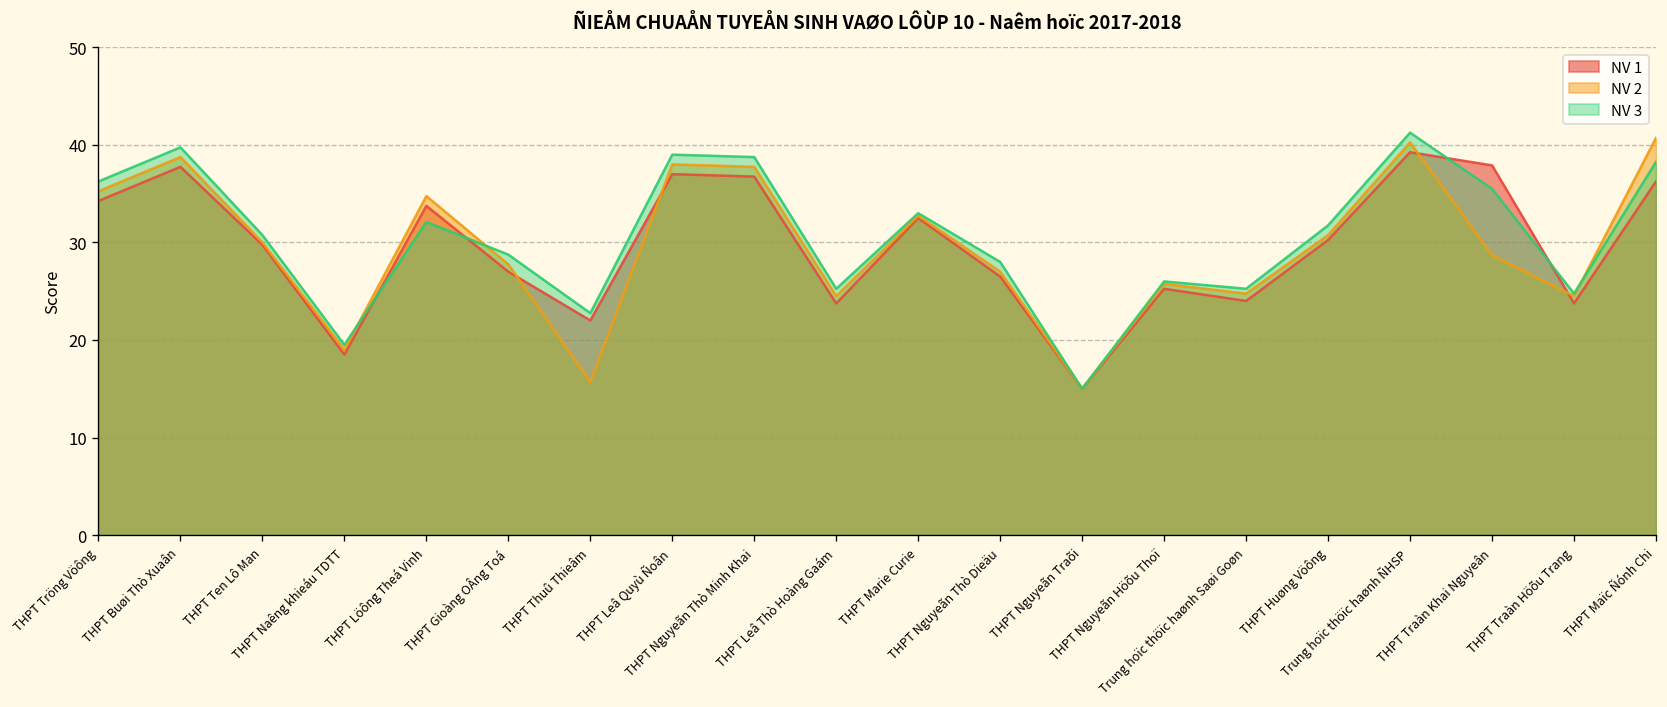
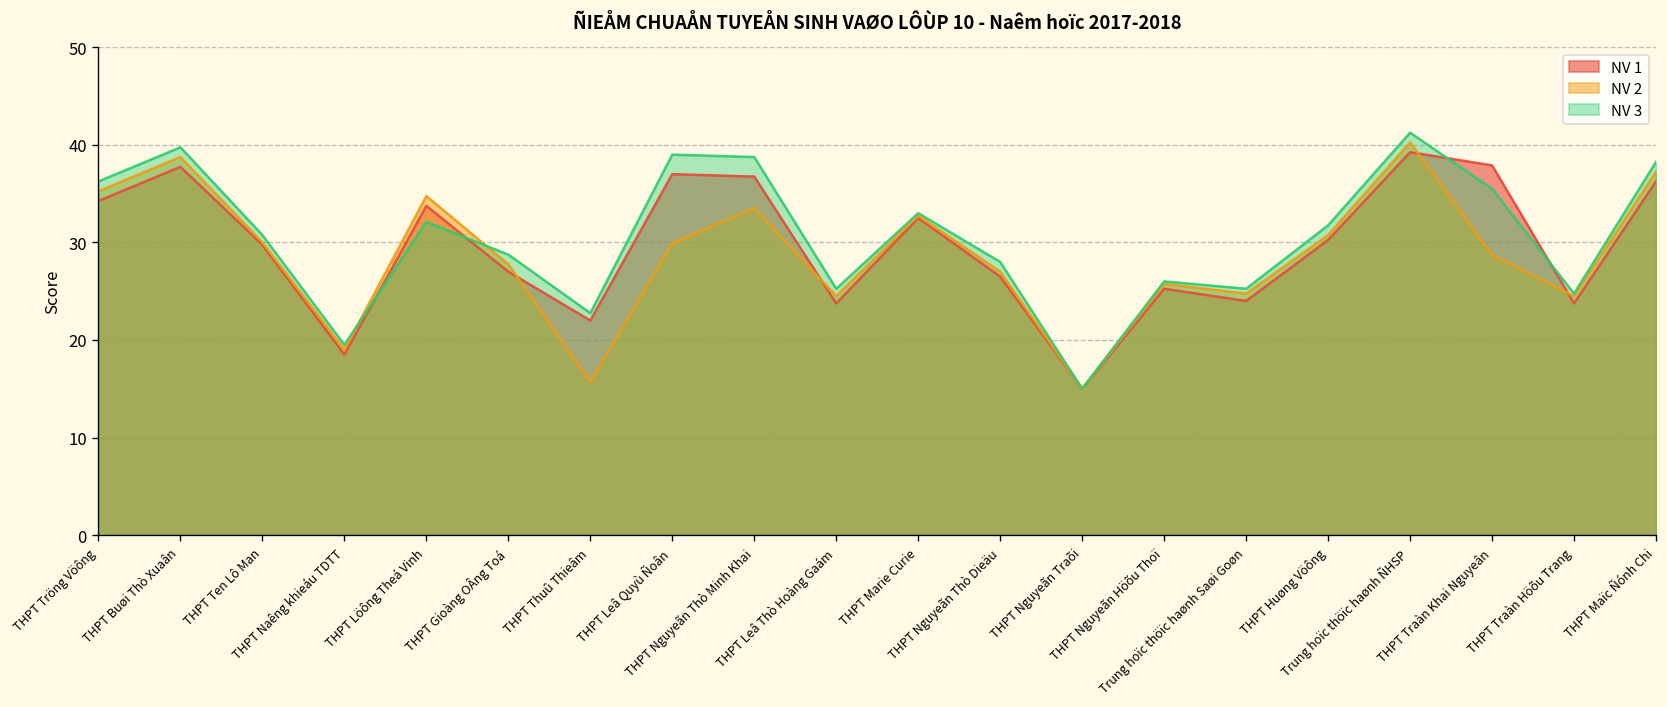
  {
    "NV 1": {
      "THPT Tröng Vöông": 34,
      "THPT Buøi Thò Xuaân": 38,
      "THPT Naêng khieáu TDTT": 19,
      "THPT Löông Theá Vinh": 34,
      "THPT Gioàng OÂng Toá": 27,
      "THPT Thuû Thieâm": 22,
      "THPT Leâ Quyù Ñoân": 37,
      "THPT Nguyeãn Thò Minh Khai": 37,
      "THPT Leâ Thò Hoàng Gaám": 24,
      "THPT Nguyeãn Thò Dieäu": 27,
      "THPT Nguyeãn Höõu Thoï": 25,
      "Trung hoïc thöïc haønh Saøi Goøn": 24,
      "THPT Huøng Vöông": 30,
      "Trung hoïc thöïc haønh ÑHSP": 39,
      "THPT Traàn Khai Nguyeân": 38,
      "THPT Traàn Höõu Trang": 24,
      "THPT Maïc Ñónh Chi": 36
    },
    "NV 2": {
      "THPT Tröng Vöông": 35,
      "THPT Buøi Thò Xuaân": 39,
      "THPT Naêng khieáu TDTT": 19,
      "THPT Löông Theá Vinh": 35,
      "THPT Gioàng OÂng Toá": 28,
      "THPT Thuû Thieâm": 16,
-     "THPT Leâ Quyù Ñoân": 38,
-     "THPT Nguyeãn Thò Minh Khai": 38,
+     "THPT Leâ Quyù Ñoân": 30,
+     "THPT Nguyeãn Thò Minh Khai": 34,
      "THPT Leâ Thò Hoàng Gaám": 25,
      "THPT Nguyeãn Thò Dieäu": 27,
      "Trung hoïc thöïc haønh Saøi Goøn": 25,
      "THPT Huøng Vöông": 31,
      "Trung hoïc thöïc haønh ÑHSP": 40,
      "THPT Traàn Khai Nguyeân": 29,
-     "THPT Maïc Ñónh Chi": 41
+     "THPT Maïc Ñónh Chi": 37
    },
    "NV 3": {
      "THPT Tröng Vöông": 36,
      "THPT Buøi Thò Xuaân": 40,
      "THPT Ten Lô Man": 31,
      "THPT Naêng khieáu TDTT": 20,
      "THPT Löông Theá Vinh": 32,
      "THPT Gioàng OÂng Toá": 29,
      "THPT Thuû Thieâm": 23,
      "THPT Leâ Quyù Ñoân": 39,
      "THPT Nguyeãn Thò Minh Khai": 39,
      "THPT Leâ Thò Hoàng Gaám": 25,
      "THPT Nguyeãn Thò Dieäu": 28,
      "Trung hoïc thöïc haønh Saøi Goøn": 25,
      "THPT Huøng Vöông": 32,
      "Trung hoïc thöïc haønh ÑHSP": 41,
      "THPT Traàn Khai Nguyeân": 36,
      "THPT Maïc Ñónh Chi": 38
    }
  }
